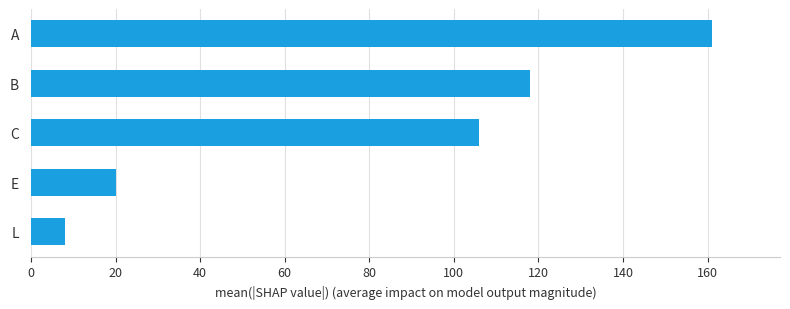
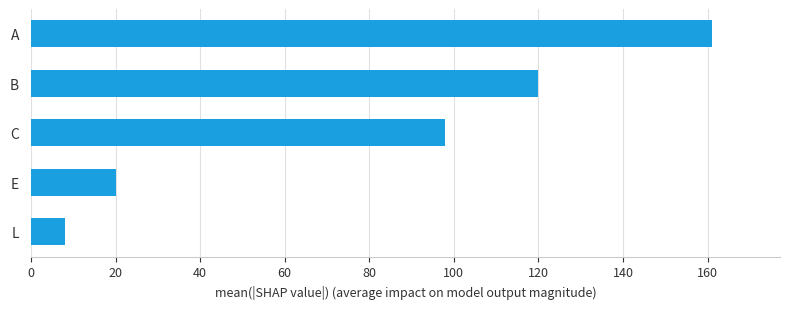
  {
    "A": 161,
-   "B": 118,
-   "C": 106,
+   "B": 120,
+   "C": 98,
    "E": 20,
    "L": 8
  }
